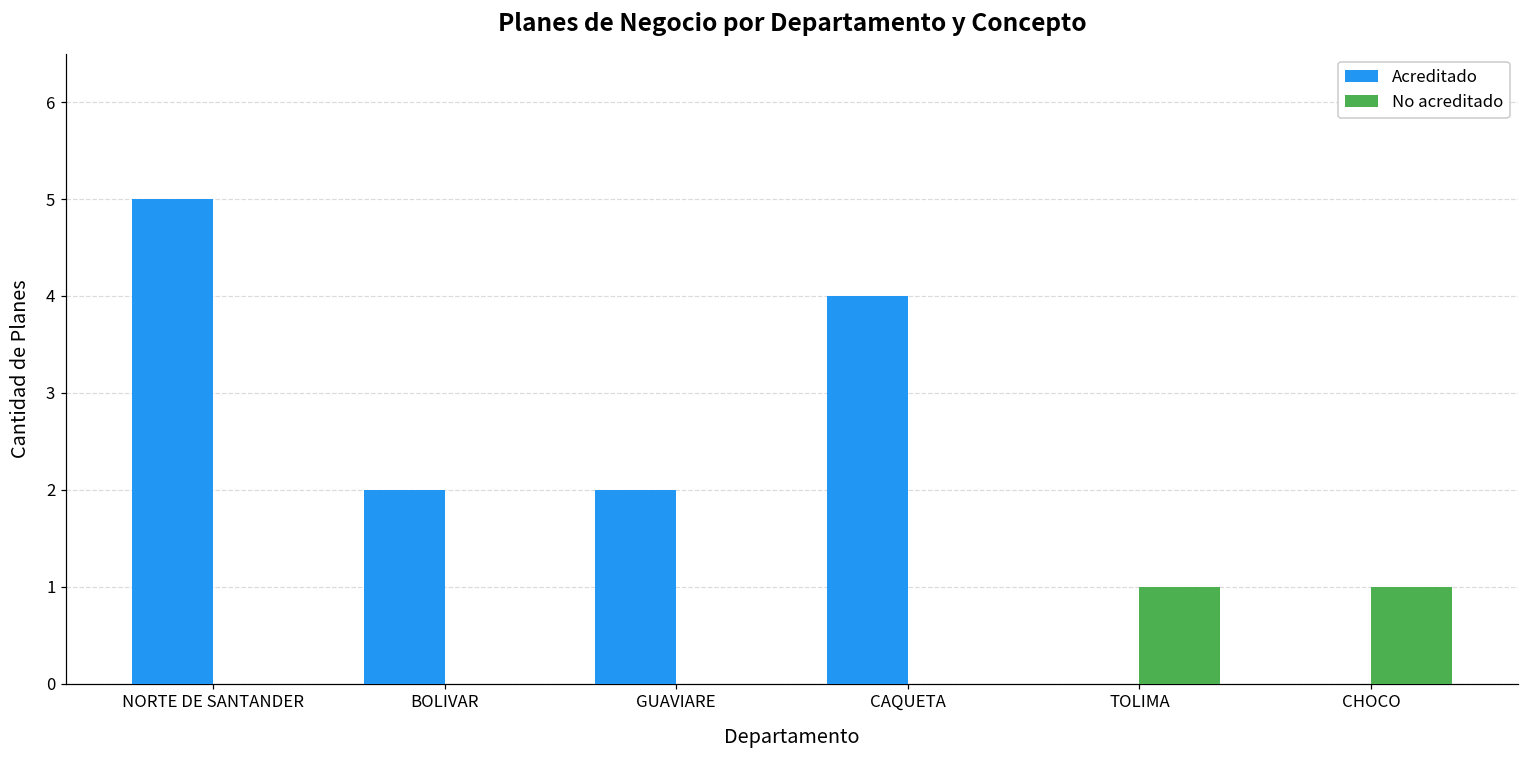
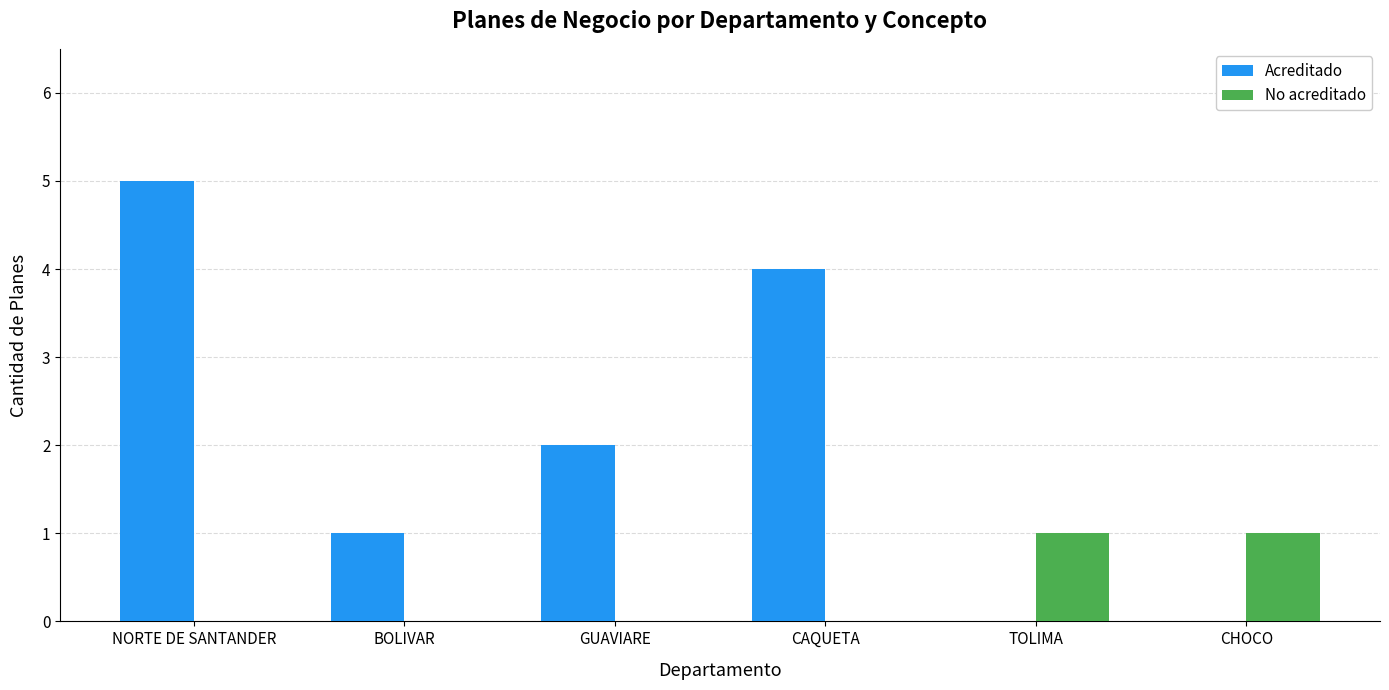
  {
    "Acreditado": {
      "NORTE DE SANTANDER": 5,
-     "BOLIVAR": 2,
+     "BOLIVAR": 1,
      "GUAVIARE": 2,
      "CAQUETA": 4,
      "TOLIMA": 0,
      "CHOCO": 0
    },
    "No acreditado": {
      "NORTE DE SANTANDER": 0,
      "BOLIVAR": 0,
      "GUAVIARE": 0,
      "CAQUETA": 0,
      "TOLIMA": 1,
      "CHOCO": 1
    }
  }
